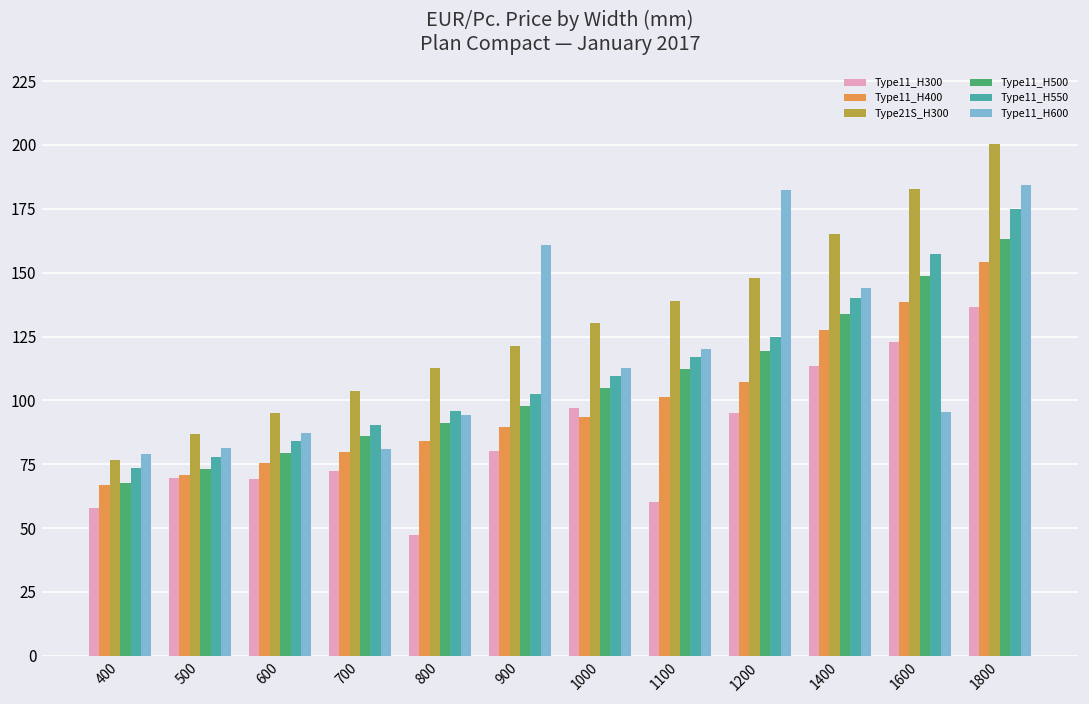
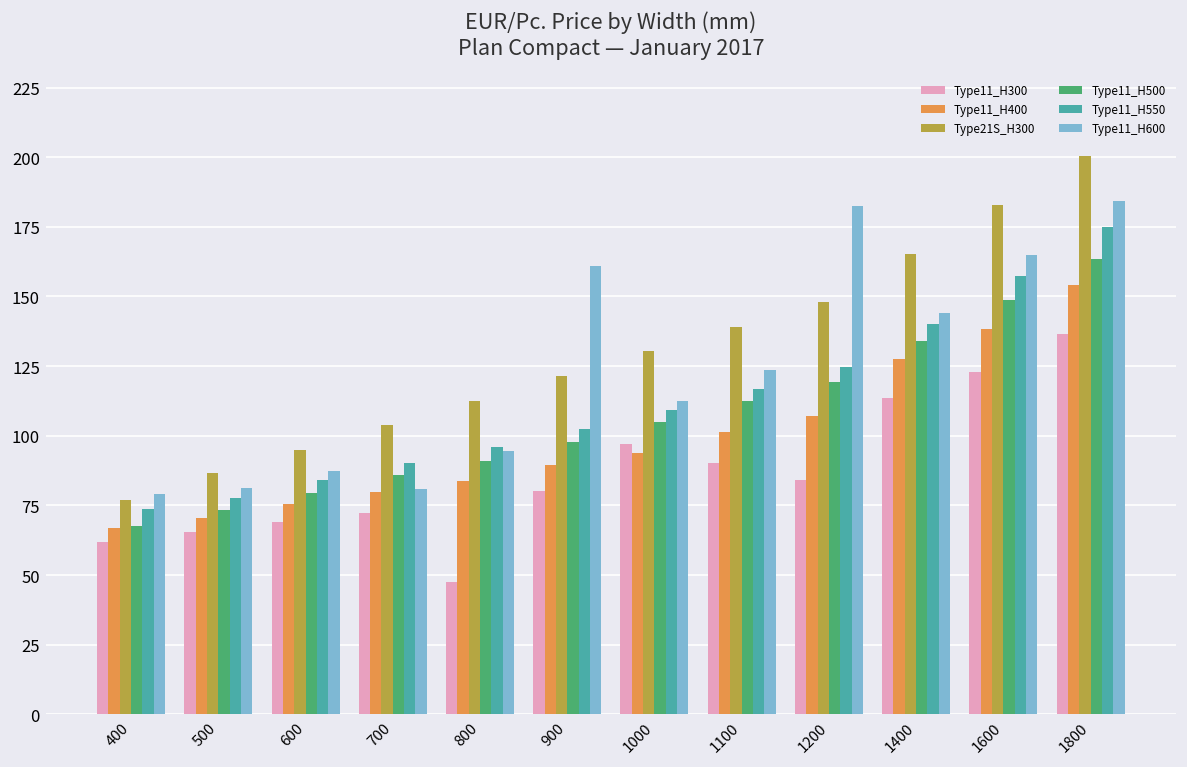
  {
    "Type11_H300": {
-     "400": 58,
-     "500": 70,
+     "400": 62,
+     "500": 65,
      "600": 69,
      "700": 72,
      "800": 47,
      "900": 80,
      "1000": 97,
-     "1100": 60,
-     "1200": 95,
+     "1100": 90,
+     "1200": 84,
      "1400": 113,
      "1600": 123,
      "1800": 137
    },
    "Type11_H600": {
      "400": 79,
      "500": 81,
      "600": 87,
      "700": 81,
      "800": 94,
      "900": 161,
      "1000": 113,
-     "1100": 120,
+     "1100": 124,
      "1200": 182,
      "1400": 144,
-     "1600": 95,
+     "1600": 165,
      "1800": 184
    }
  }
